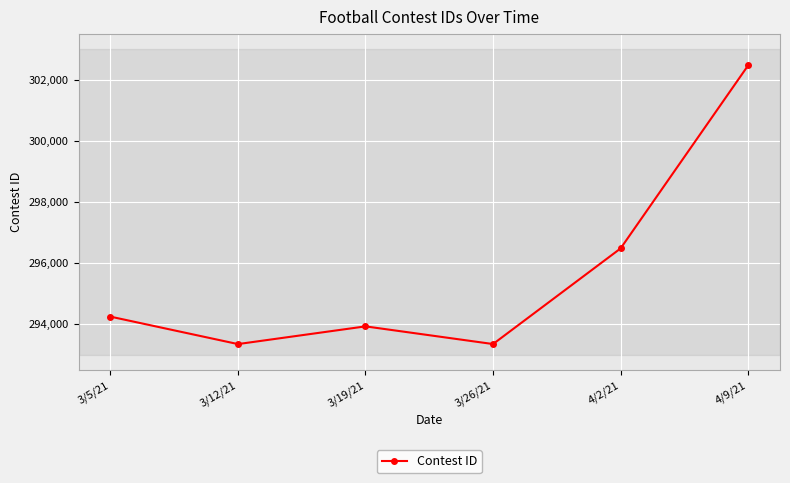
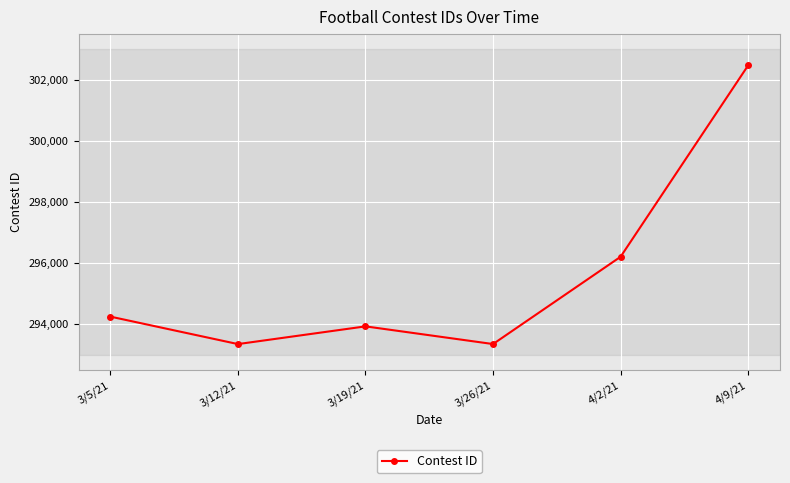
  {
    "3/5/21": "294,200",
    "3/12/21": "293,300",
    "3/19/21": "293,900",
    "3/26/21": "293,300",
-   "4/2/21": "296,500",
+   "4/2/21": "296,200",
    "4/9/21": "302,500"
  }
